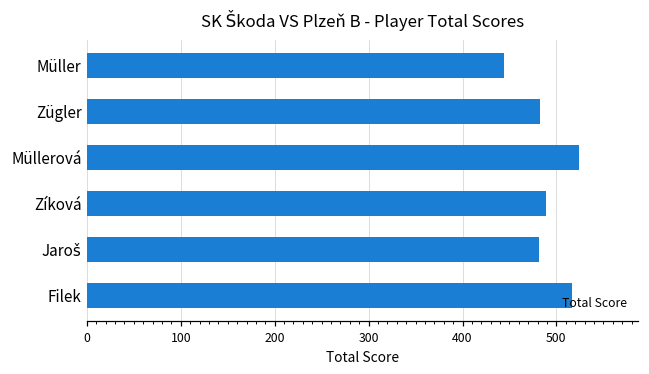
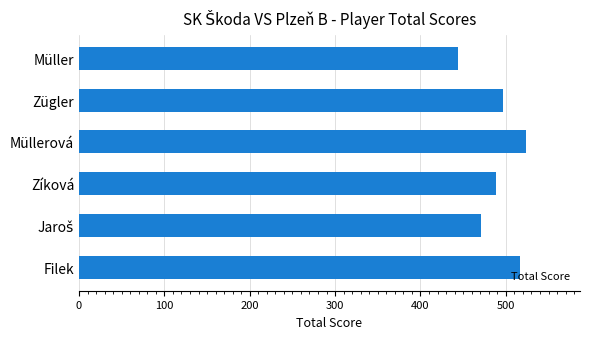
  {
    "Müller": 440,
-   "Zügler": 480,
+   "Zügler": 500,
    "Müllerová": 520,
    "Zíková": 490,
-   "Jaroš": 480,
+   "Jaroš": 470,
    "Filek": 520
  }
